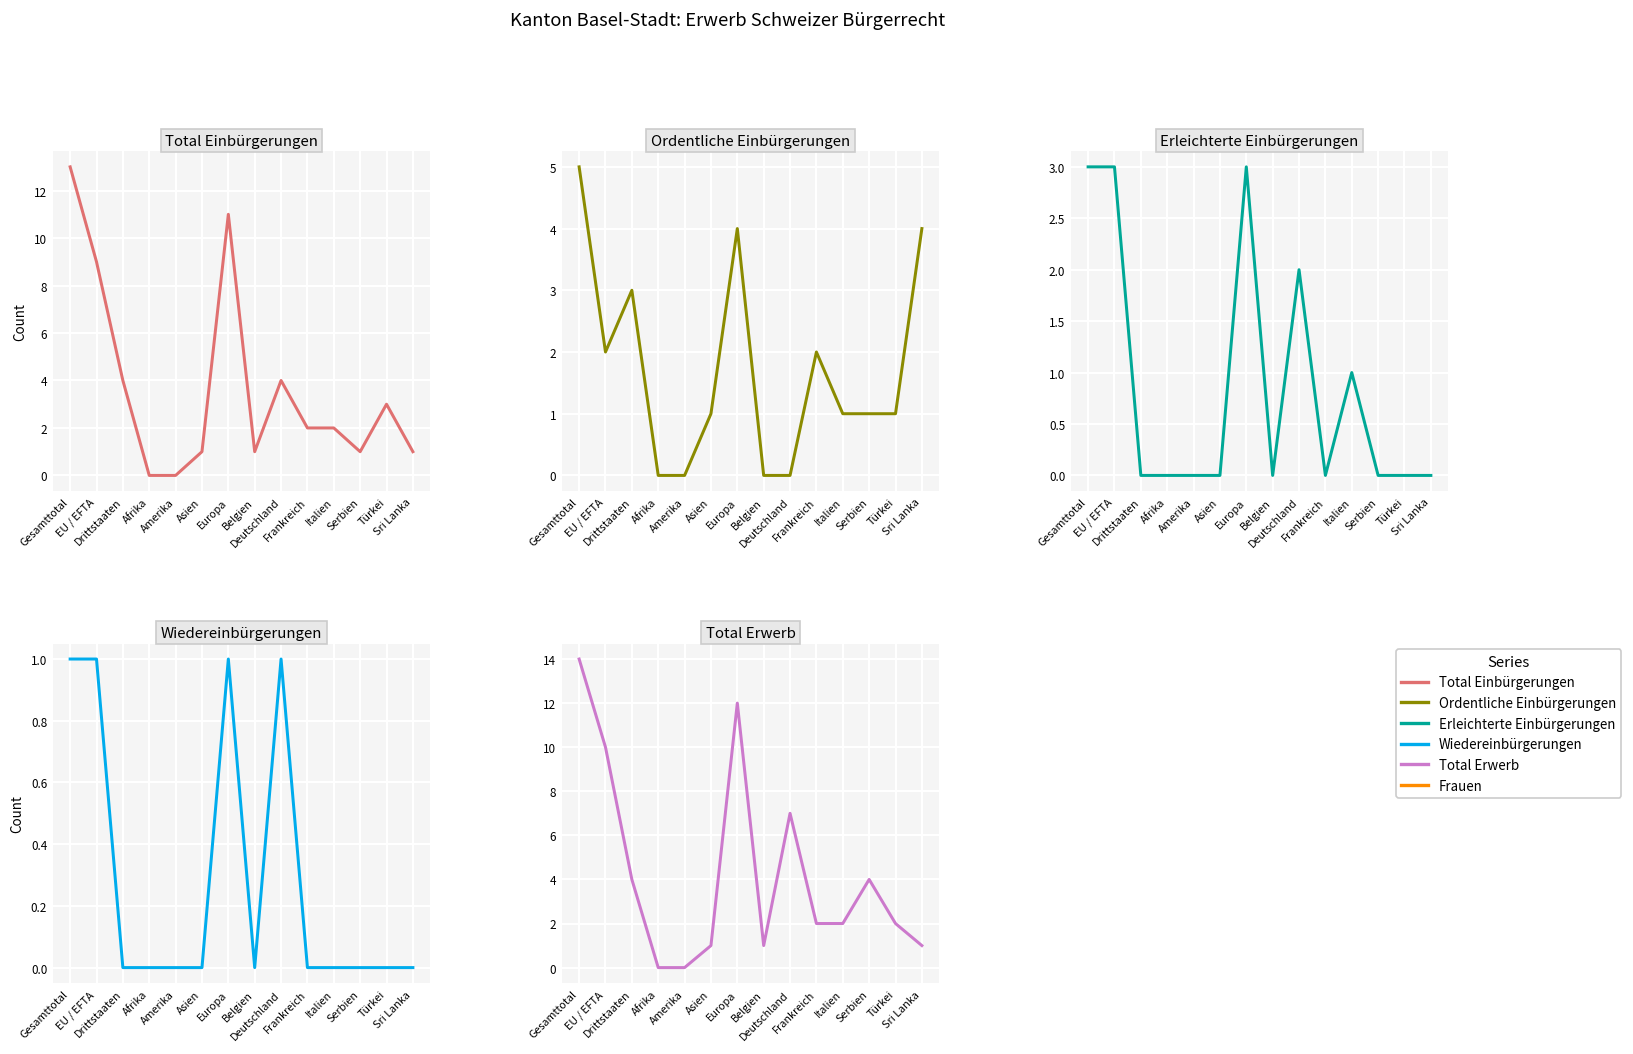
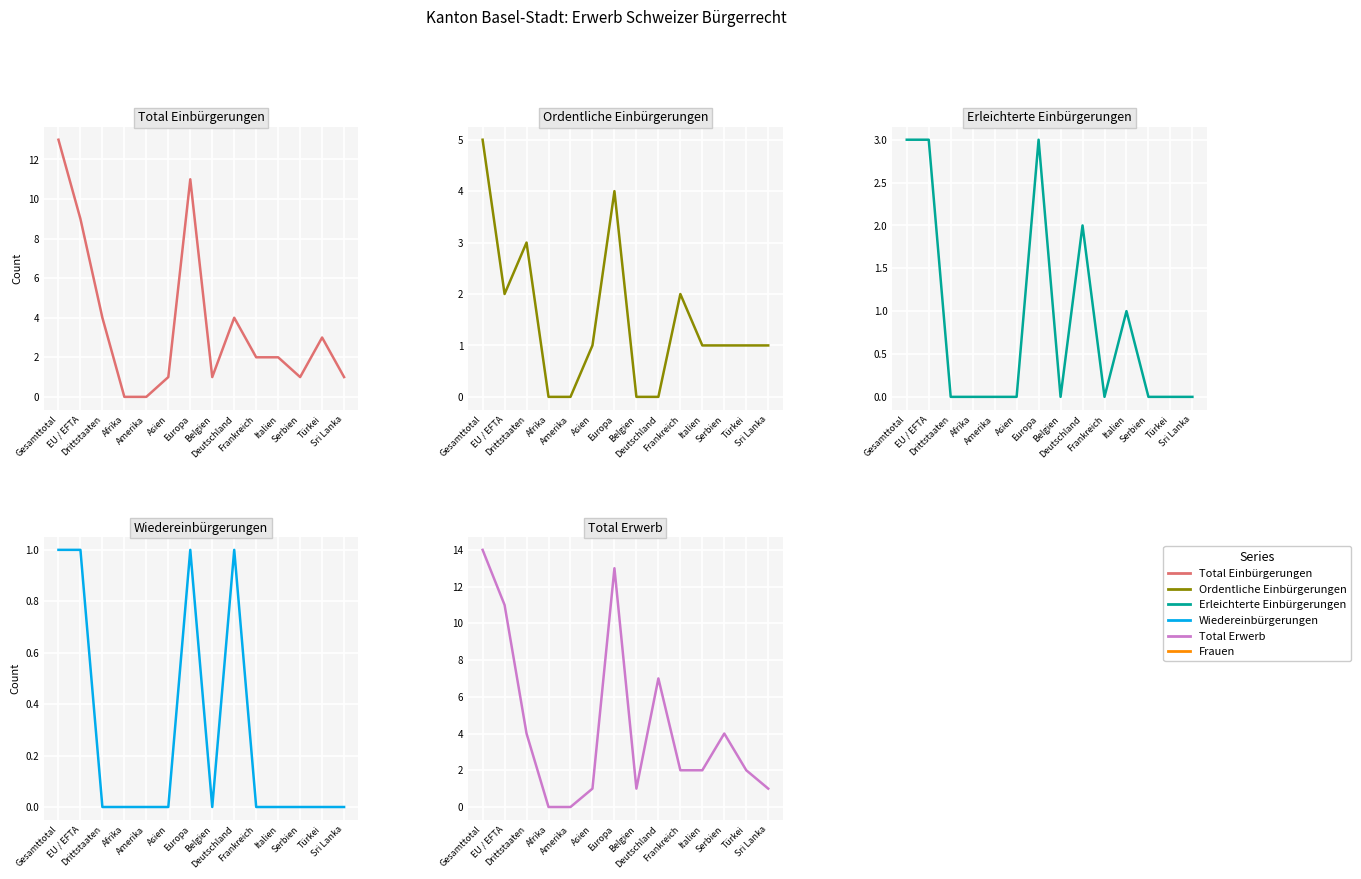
  {
    "Total Einbürgerungen": {
      "Gesamttotal": 13.0,
      "EU / EFTA": 9.0,
      "Drittstaaten": 4.0,
      "Afrika": 0.0,
      "Amerika": 0.0,
      "Asien": 1.0,
      "Europa": 11.0,
      "Belgien": 1.0,
      "Deutschland": 4.0,
      "Frankreich": 2.0,
      "Italien": 2.0,
      "Serbien": 1.0,
      "Türkei": 3.0,
      "Sri Lanka": 1.0
    },
    "Ordentliche Einbürgerungen": {
      "Gesamttotal": 5,
      "EU / EFTA": 2,
      "Drittstaaten": 3,
      "Afrika": 0,
      "Amerika": 0,
      "Asien": 1,
      "Europa": 4,
      "Belgien": 0,
      "Deutschland": 0,
      "Frankreich": 2,
      "Italien": 1,
      "Serbien": 1,
      "Türkei": 1,
-     "Sri Lanka": 4
+     "Sri Lanka": 1
    },
    "Erleichterte Einbürgerungen": {
      "Gesamttotal": 3.0,
      "EU / EFTA": 3.0
    },
    "Wiedereinbürgerungen": {
      "Gesamttotal": 1.00,
      "EU / EFTA": 1.00,
      "Drittstaaten": 0.00,
      "Afrika": 0.00,
      "Amerika": 0.00,
      "Asien": 0.00,
      "Europa": 1.00,
      "Belgien": 0.00,
      "Deutschland": 1.00,
      "Frankreich": 0.00,
      "Italien": 0.00,
      "Serbien": 0.00,
      "Türkei": 0.00,
      "Sri Lanka": 0.00
    },
    "Total Erwerb": {
      "Gesamttotal": 14,
-     "EU / EFTA": 10,
+     "EU / EFTA": 11,
      "Drittstaaten": 4,
      "Afrika": 0,
      "Amerika": 0,
      "Asien": 1,
-     "Europa": 12,
+     "Europa": 13,
      "Belgien": 1,
      "Deutschland": 7,
      "Frankreich": 2,
      "Italien": 2,
      "Serbien": 4,
      "Türkei": 2,
      "Sri Lanka": 1
    }
  }
